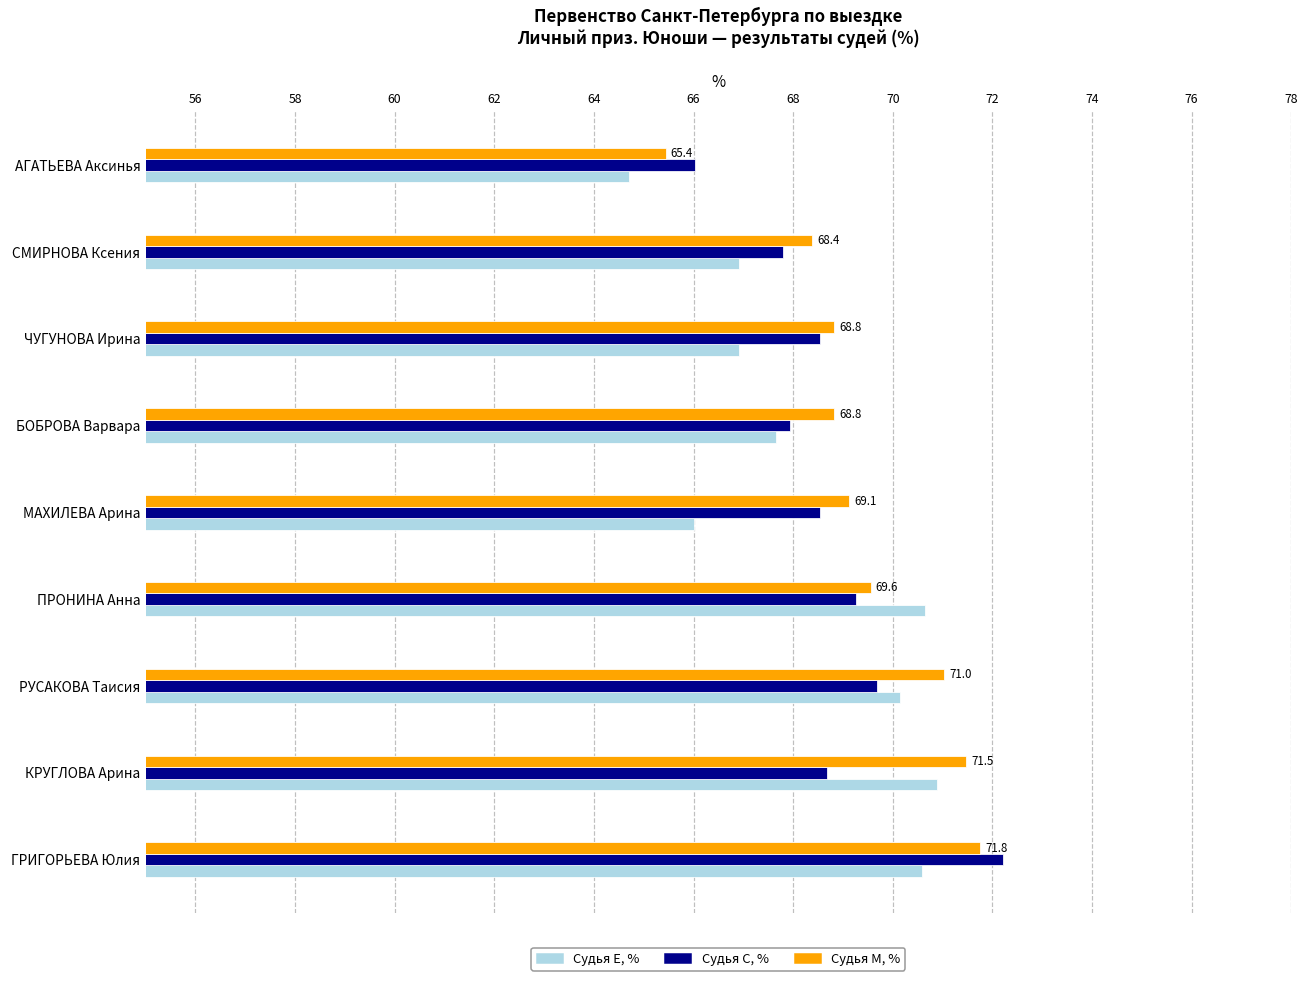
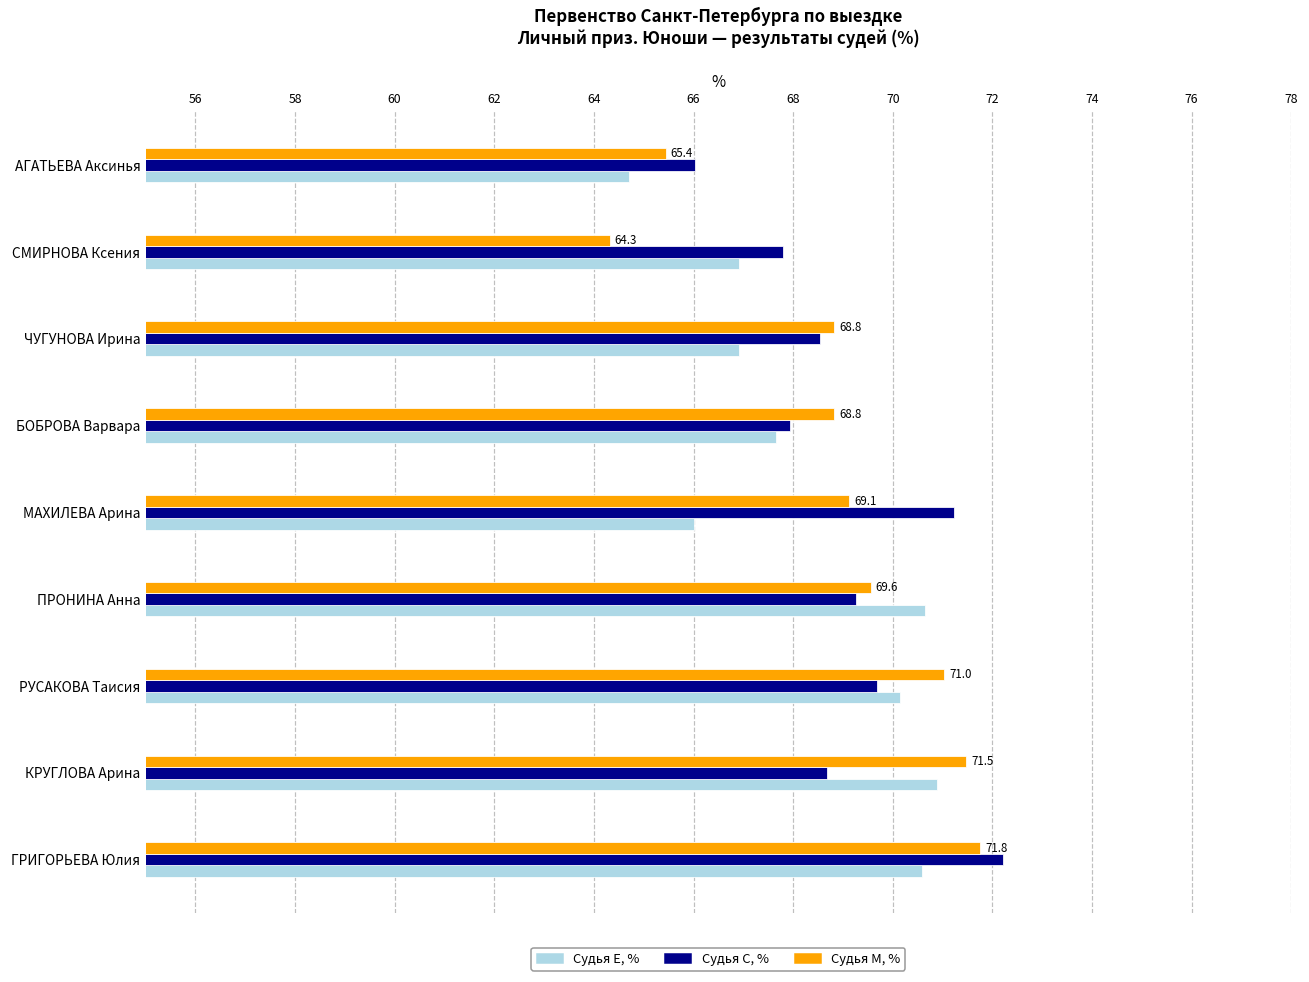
  {
    "Судья Е, %": {
      "АГАТЬЕВА Аксинья": 64.7,
      "СМИРНОВА Ксения": 66.9,
      "ЧУГУНОВА Ирина": 66.9,
      "БОБРОВА Варвара": 67.7,
      "МАХИЛЕВА Арина": 66.0,
      "ПРОНИНА Анна": 70.6,
      "РУСАКОВА Таисия": 70.2,
      "КРУГЛОВА Арина": 70.9,
      "ГРИГОРЬЕВА Юлия": 70.6
    },
    "Судья C, %": {
      "АГАТЬЕВА Аксинья": 66.0,
      "СМИРНОВА Ксения": 67.8,
      "ЧУГУНОВА Ирина": 68.5,
      "БОБРОВА Варвара": 67.9,
-     "МАХИЛЕВА Арина": 68.5,
+     "МАХИЛЕВА Арина": 71.2,
      "ПРОНИНА Анна": 69.3,
      "РУСАКОВА Таисия": 69.7,
      "КРУГЛОВА Арина": 68.7,
      "ГРИГОРЬЕВА Юлия": 72.2
    },
    "Судья М, %": {
      "АГАТЬЕВА Аксинья": 65.4,
-     "СМИРНОВА Ксения": 68.4,
+     "СМИРНОВА Ксения": 64.3,
      "ЧУГУНОВА Ирина": 68.8,
      "БОБРОВА Варвара": 68.8,
      "МАХИЛЕВА Арина": 69.1,
      "ПРОНИНА Анна": 69.6,
      "РУСАКОВА Таисия": 71.0,
      "КРУГЛОВА Арина": 71.5,
      "ГРИГОРЬЕВА Юлия": 71.8
    }
  }
